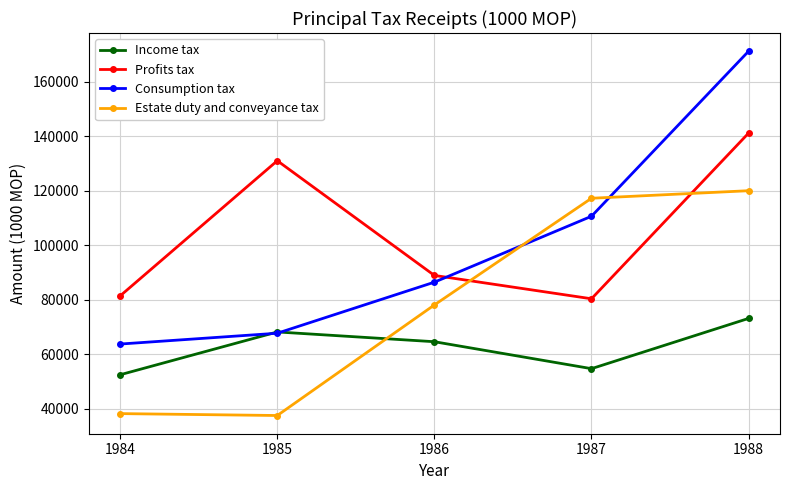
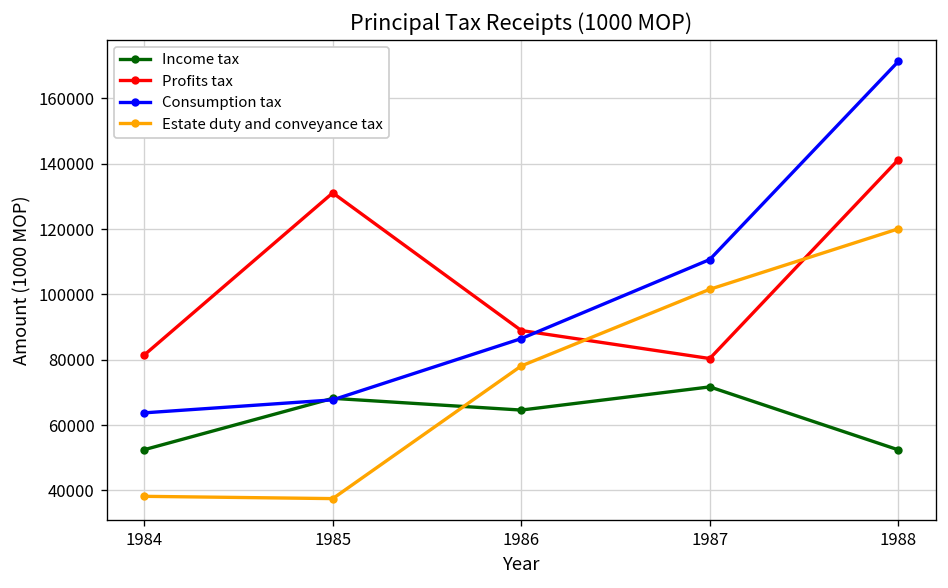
  {
    "Income tax": {
      "1984": 52000,
      "1986": 65000,
-     "1987": 55000,
-     "1988": 73000
+     "1987": 72000,
+     "1988": 52000
    },
    "Profits tax": {
      "1984": 81000,
      "1985": 131000,
      "1986": 89000,
      "1987": 80000,
      "1988": 141000
    },
    "Consumption tax": {
      "1984": 64000,
      "1986": 86000,
      "1987": 111000,
      "1988": 171000
    },
    "Estate duty and conveyance tax": {
      "1984": 38000,
      "1985": 37000,
      "1986": 78000,
-     "1987": 117000,
+     "1987": 102000,
      "1988": 120000
    }
  }
